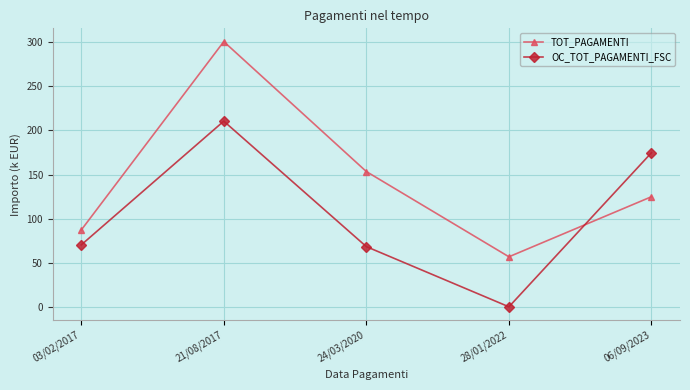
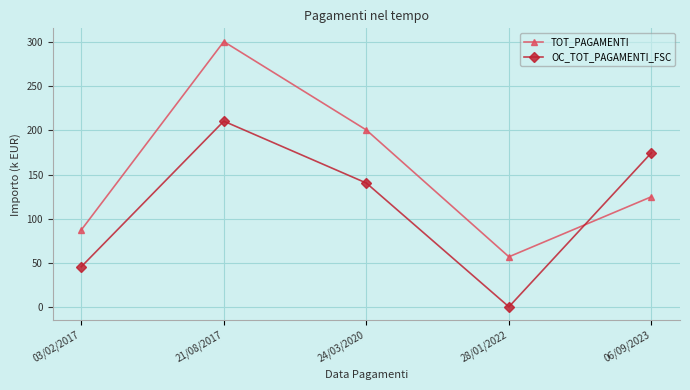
  {
    "TOT_PAGAMENTI": {
      "03/02/2017": 90,
      "21/08/2017": 300,
-     "24/03/2020": 150,
+     "24/03/2020": 200,
      "28/01/2022": 60,
      "06/09/2023": 120
    },
    "OC_TOT_PAGAMENTI_FSC": {
-     "03/02/2017": 70,
+     "03/02/2017": 50,
      "21/08/2017": 210,
-     "24/03/2020": 70,
+     "24/03/2020": 140,
      "28/01/2022": 0,
      "06/09/2023": 170
    }
  }
